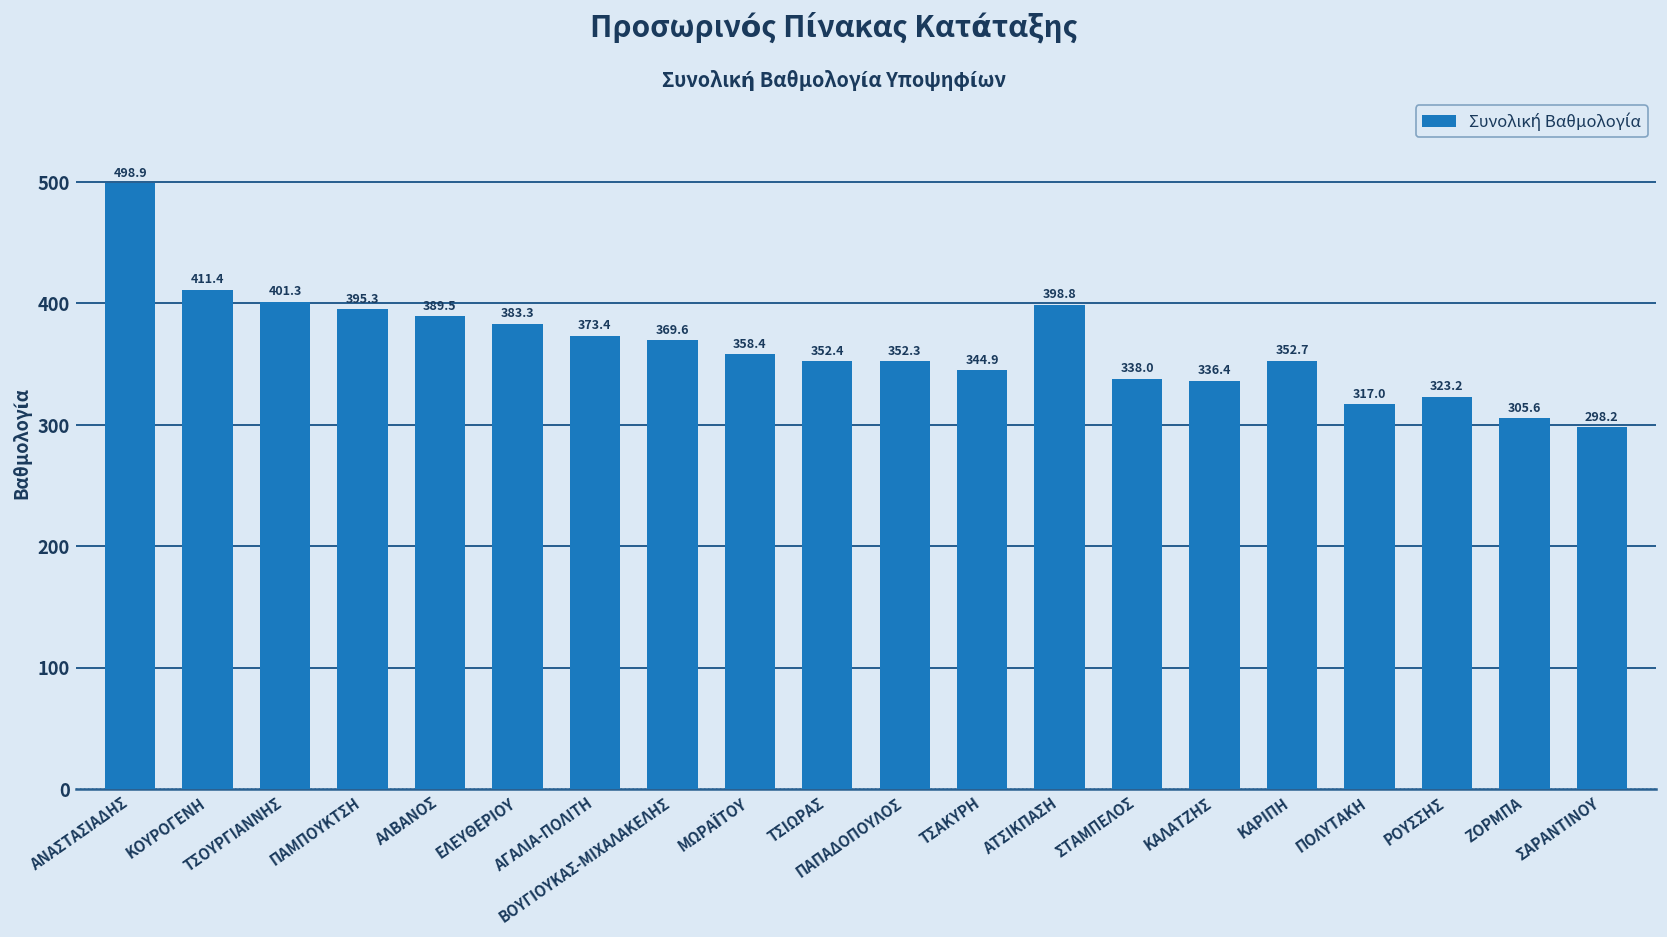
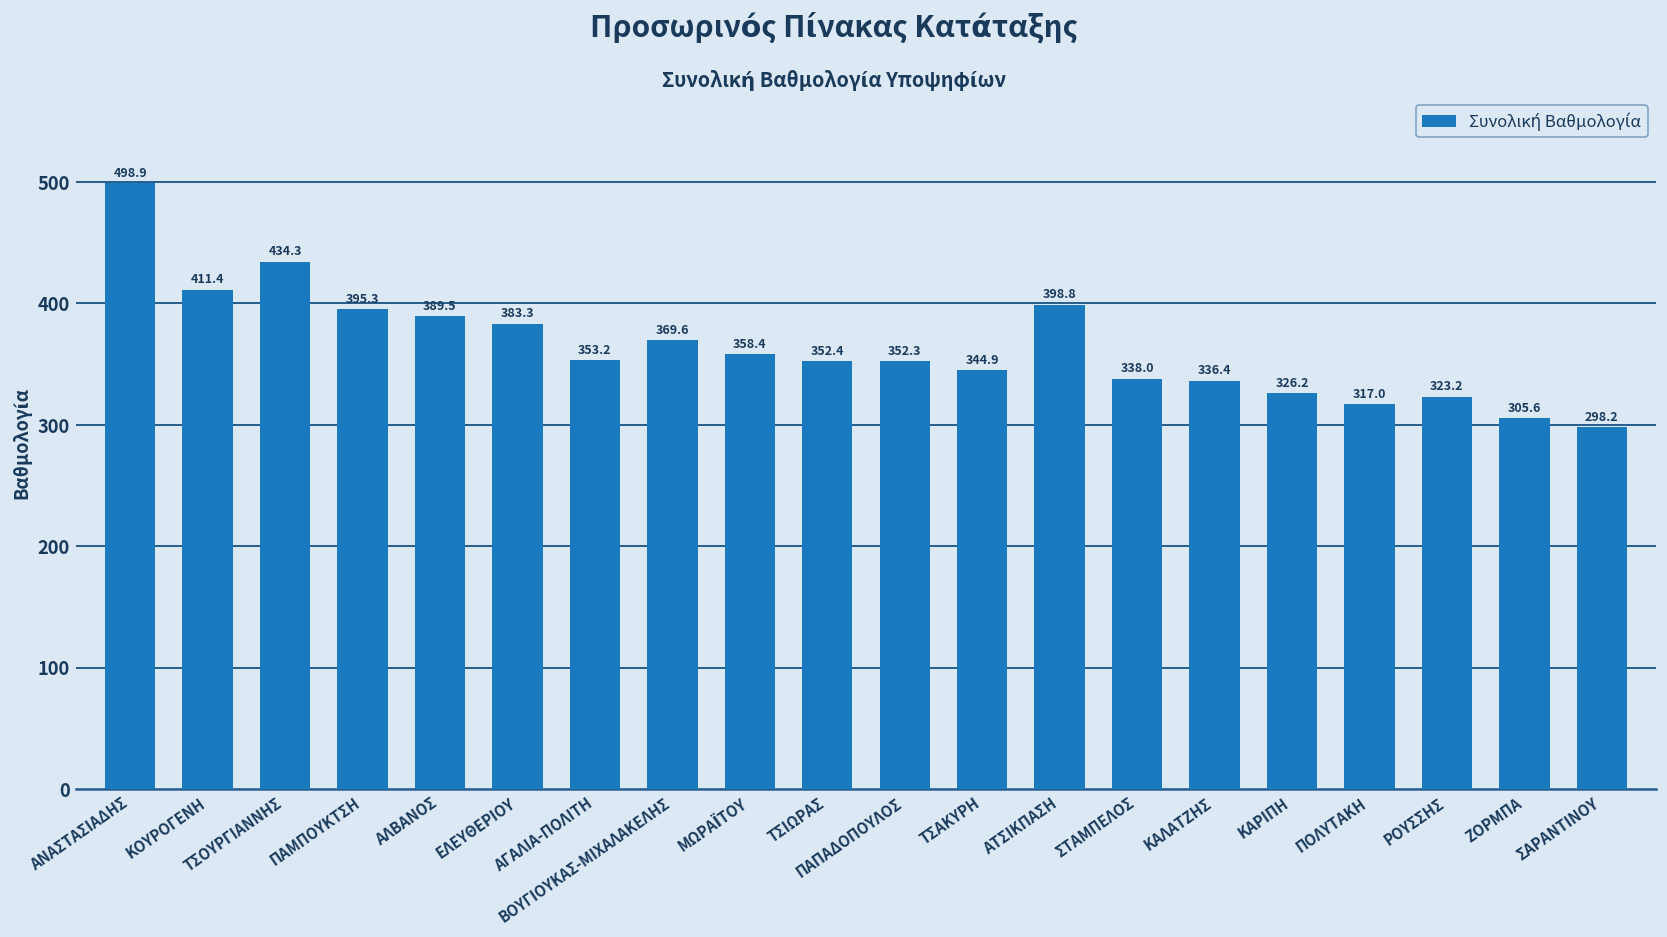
  {
    "ΑΝΑΣΤΑΣΙΑΔΗΣ": 498.9,
    "ΚΟΥΡΟΓΕΝΗ": 411.4,
-   "ΤΣΟΥΡΓΙΑΝΝΗΣ": 401.3,
+   "ΤΣΟΥΡΓΙΑΝΝΗΣ": 434.3,
    "ΠΑΜΠΟΥΚΤΣΗ": 395.3,
    "ΑΛΒΑΝΟΣ": 389.5,
    "ΕΛΕΥΘΕΡΙΟΥ": 383.3,
-   "ΑΓΑΛΙΑ-ΠΟΛΙΤΗ": 373.4,
+   "ΑΓΑΛΙΑ-ΠΟΛΙΤΗ": 353.2,
    "ΒΟΥΓΙΟΥΚΑΣ-ΜΙΧΑΛΑΚΕΛΗΣ": 369.6,
    "ΜΩΡΑΪΤΟΥ": 358.4,
    "ΤΣΙΩΡΑΣ": 352.4,
    "ΠΑΠΑΔΟΠΟΥΛΟΣ": 352.3,
    "ΤΣΑΚΥΡΗ": 344.9,
    "ΑΤΣΙΚΠΑΣΗ": 398.8,
    "ΣΤΑΜΠΕΛΟΣ": 338.0,
    "ΚΑΛΑΤΖΗΣ": 336.4,
-   "ΚΑΡΙΠΗ": 352.7,
+   "ΚΑΡΙΠΗ": 326.2,
    "ΠΟΛΥΤΑΚΗ": 317.0,
    "ΡΟΥΣΣΗΣ": 323.2,
    "ΖΟΡΜΠΑ": 305.6,
    "ΣΑΡΑΝΤΙΝΟΥ": 298.2
  }
